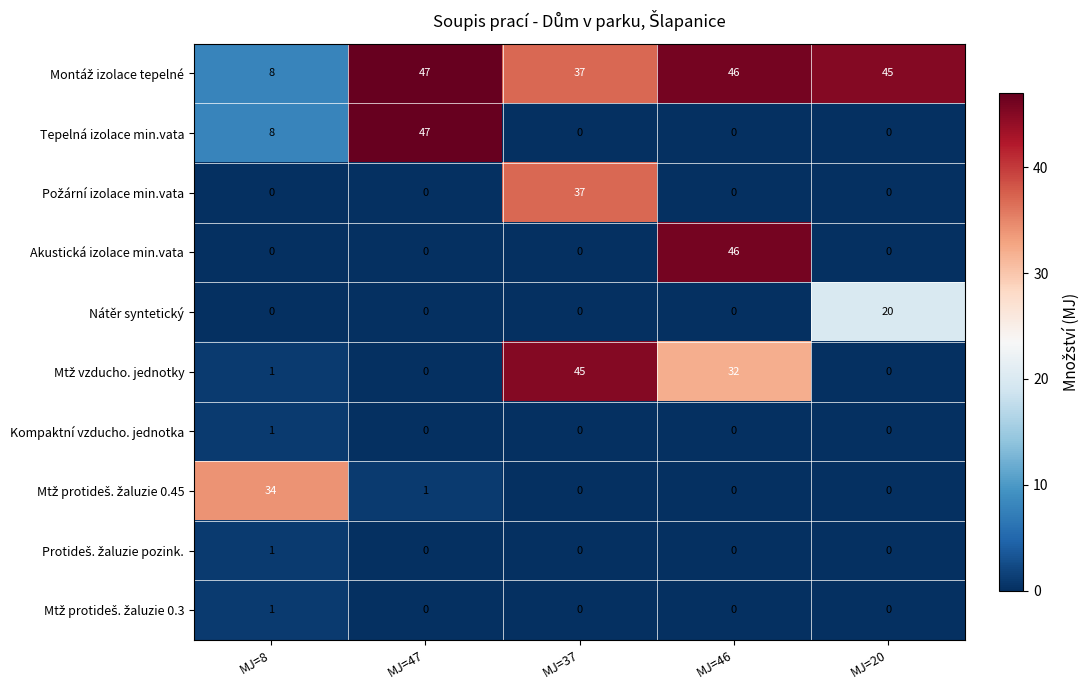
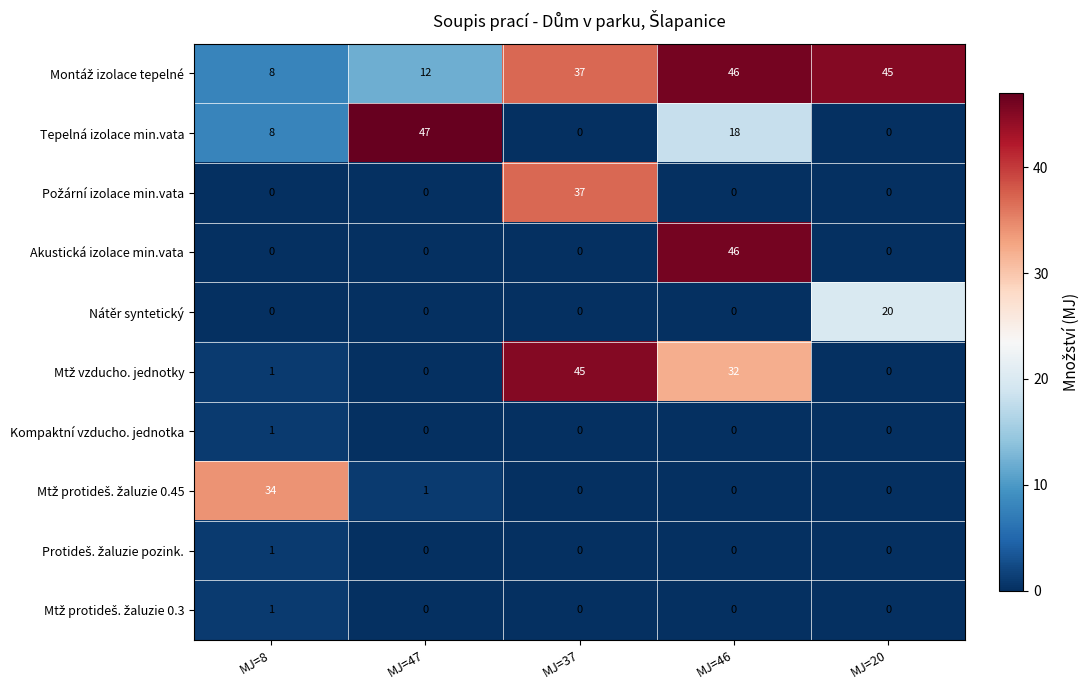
  {
    "Montáž izolace tepelné": {
      "MJ=8": 8,
-     "MJ=47": 47,
+     "MJ=47": 12,
      "MJ=37": 37,
      "MJ=46": 46,
      "MJ=20": 45
    },
    "Tepelná izolace min.vata": {
      "MJ=8": 8,
      "MJ=47": 47,
      "MJ=37": 0,
-     "MJ=46": 0,
+     "MJ=46": 18,
      "MJ=20": 0
    },
    "Požární izolace min.vata": {
      "MJ=8": 0,
      "MJ=47": 0,
      "MJ=37": 37,
      "MJ=46": 0,
      "MJ=20": 0
    },
    "Akustická izolace min.vata": {
      "MJ=8": 0,
      "MJ=47": 0,
      "MJ=37": 0,
      "MJ=46": 46,
      "MJ=20": 0
    },
    "Nátěr syntetický": {
      "MJ=8": 0,
      "MJ=47": 0,
      "MJ=37": 0,
      "MJ=46": 0,
      "MJ=20": 20
    },
    "Mtž vzducho. jednotky": {
      "MJ=8": 1,
      "MJ=47": 0,
      "MJ=37": 45,
      "MJ=46": 32,
      "MJ=20": 0
    },
    "Kompaktní vzducho. jednotka": {
      "MJ=8": 1,
      "MJ=47": 0,
      "MJ=37": 0,
      "MJ=46": 0,
      "MJ=20": 0
    },
    "Mtž protideš. žaluzie 0.45": {
      "MJ=8": 34,
      "MJ=47": 1,
      "MJ=37": 0,
      "MJ=46": 0,
      "MJ=20": 0
    },
    "Protideš. žaluzie pozink.": {
      "MJ=8": 1,
      "MJ=47": 0,
      "MJ=37": 0,
      "MJ=46": 0,
      "MJ=20": 0
    },
    "Mtž protideš. žaluzie 0.3": {
      "MJ=8": 1,
      "MJ=47": 0,
      "MJ=37": 0,
      "MJ=46": 0,
      "MJ=20": 0
    }
  }
